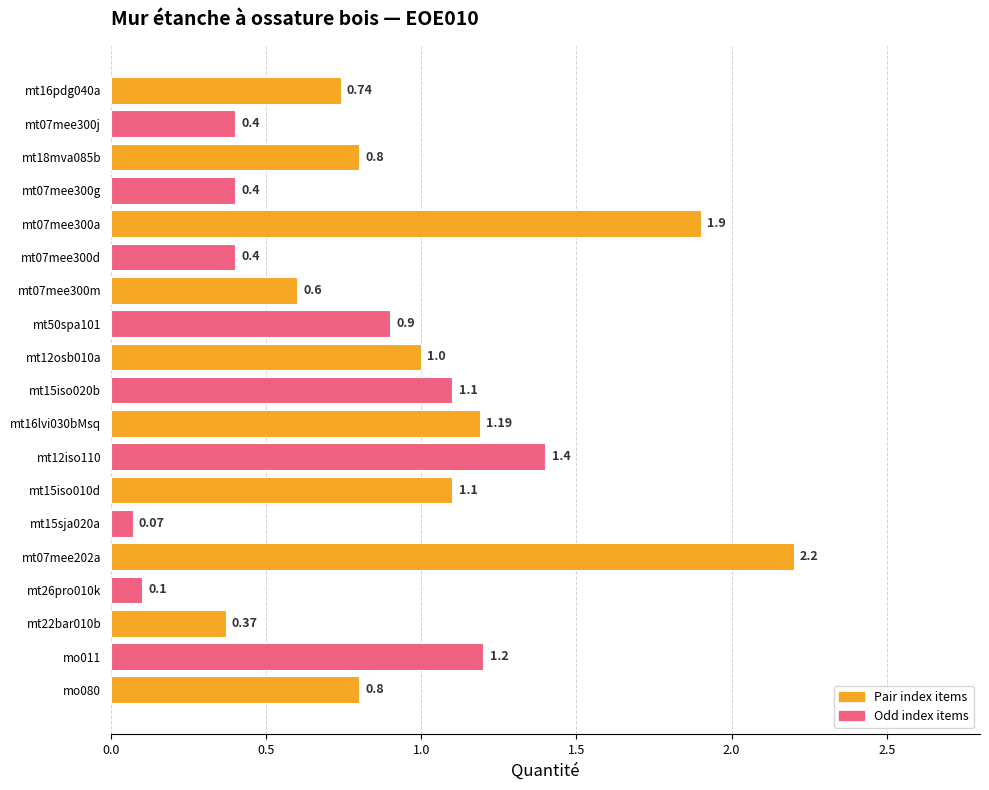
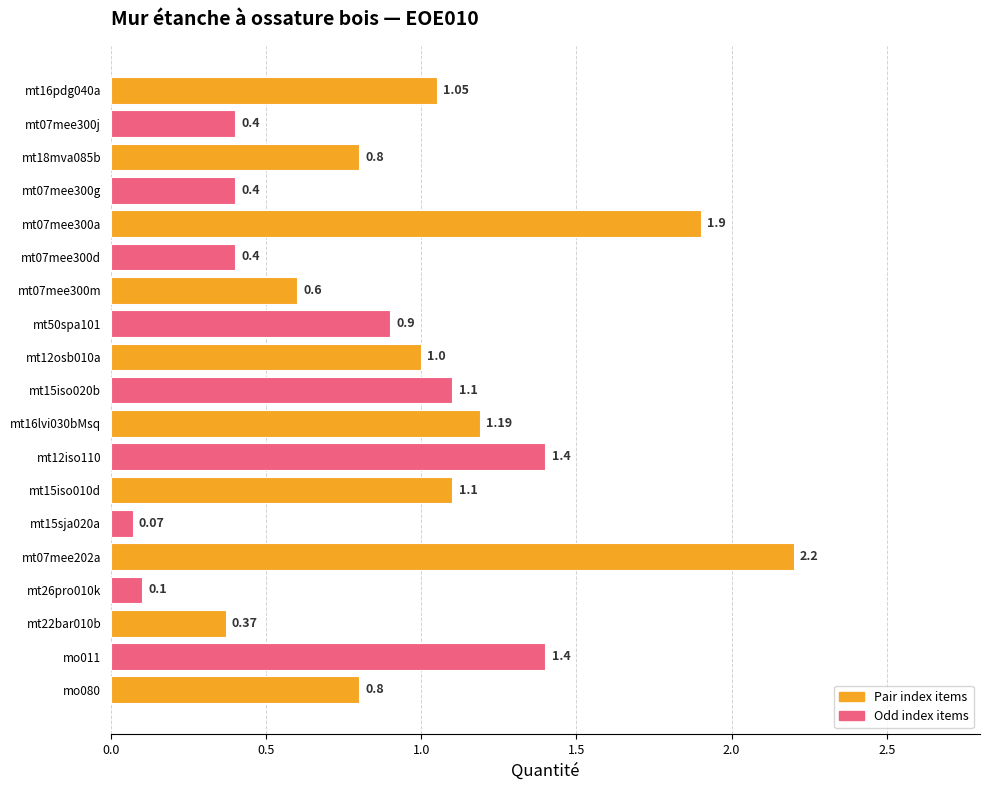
  {
-   "mt16pdg040a": 0.74,
+   "mt16pdg040a": 1.05,
    "mt07mee300j": 0.4,
    "mt18mva085b": 0.8,
    "mt07mee300g": 0.4,
    "mt07mee300a": 1.9,
    "mt07mee300d": 0.4,
    "mt07mee300m": 0.6,
    "mt50spa101": 0.9,
    "mt12osb010a": 1.0,
    "mt15iso020b": 1.1,
    "mt16lvi030bMsq": 1.19,
    "mt12iso110": 1.4,
    "mt15iso010d": 1.1,
    "mt15sja020a": 0.07,
    "mt07mee202a": 2.2,
    "mt26pro010k": 0.1,
    "mt22bar010b": 0.37,
-   "mo011": 1.2,
+   "mo011": 1.4,
    "mo080": 0.8
  }
